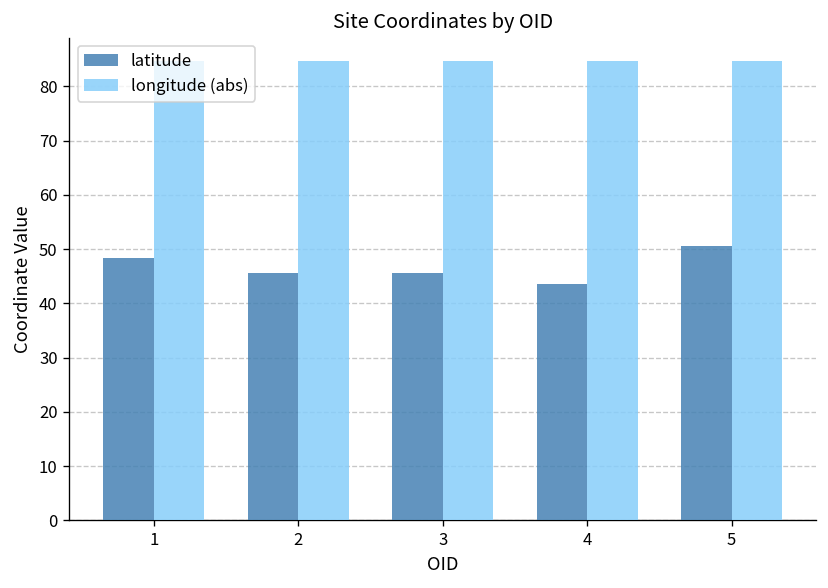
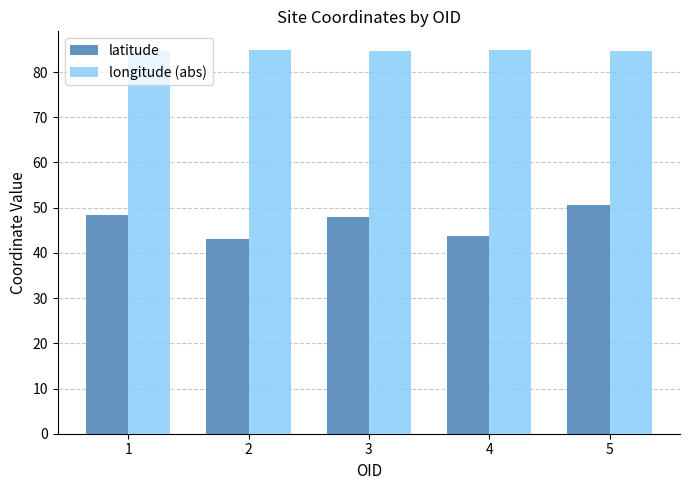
  {
    "latitude": {
      "1": 48,
-     "2": 46,
-     "3": 46,
+     "2": 43,
+     "3": 48,
      "4": 44,
      "5": 51
    },
    "longitude (abs)": {
      "2": 85,
      "3": 85,
      "4": 85,
      "5": 85
    }
  }
